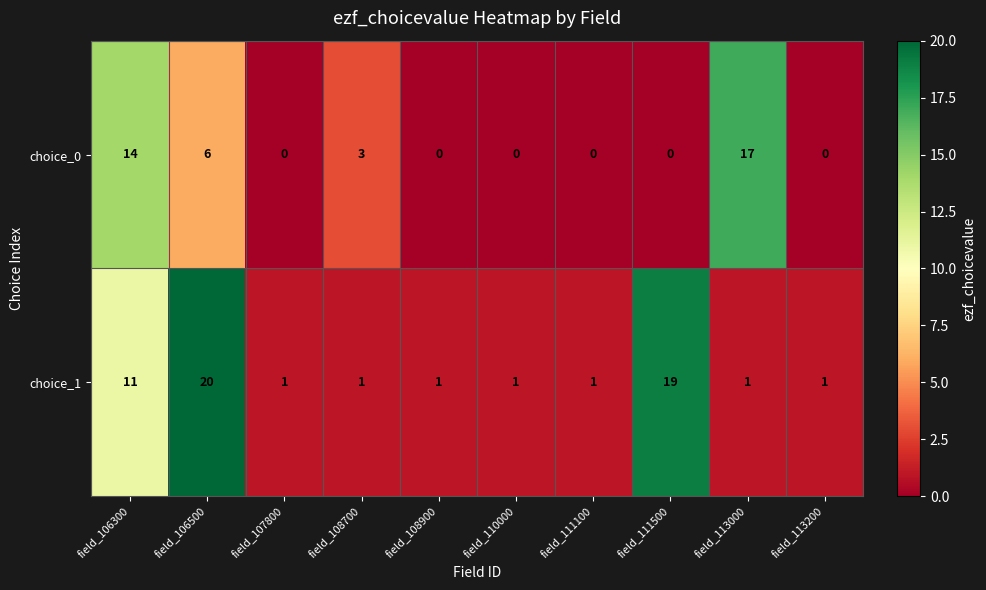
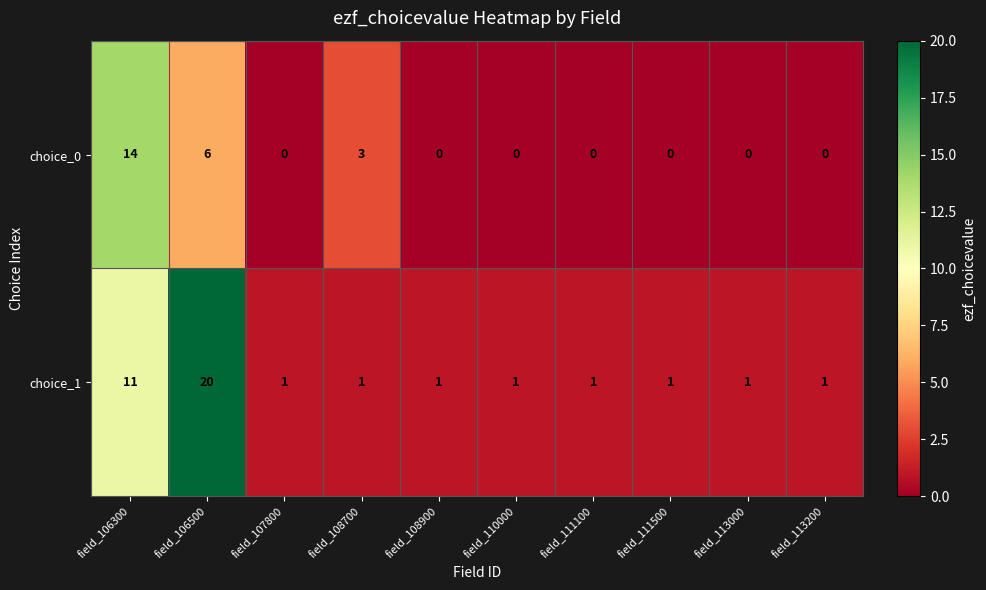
  {
    "choice_0": {
      "field_106300": 14,
      "field_106500": 6,
      "field_107800": 0,
      "field_108700": 3,
      "field_108900": 0,
      "field_110000": 0,
      "field_111100": 0,
      "field_111500": 0,
-     "field_113000": 17,
+     "field_113000": 0,
      "field_113200": 0
    },
    "choice_1": {
      "field_106300": 11,
      "field_106500": 20,
      "field_107800": 1,
      "field_108700": 1,
      "field_108900": 1,
      "field_110000": 1,
      "field_111100": 1,
-     "field_111500": 19,
+     "field_111500": 1,
      "field_113000": 1,
      "field_113200": 1
    }
  }
